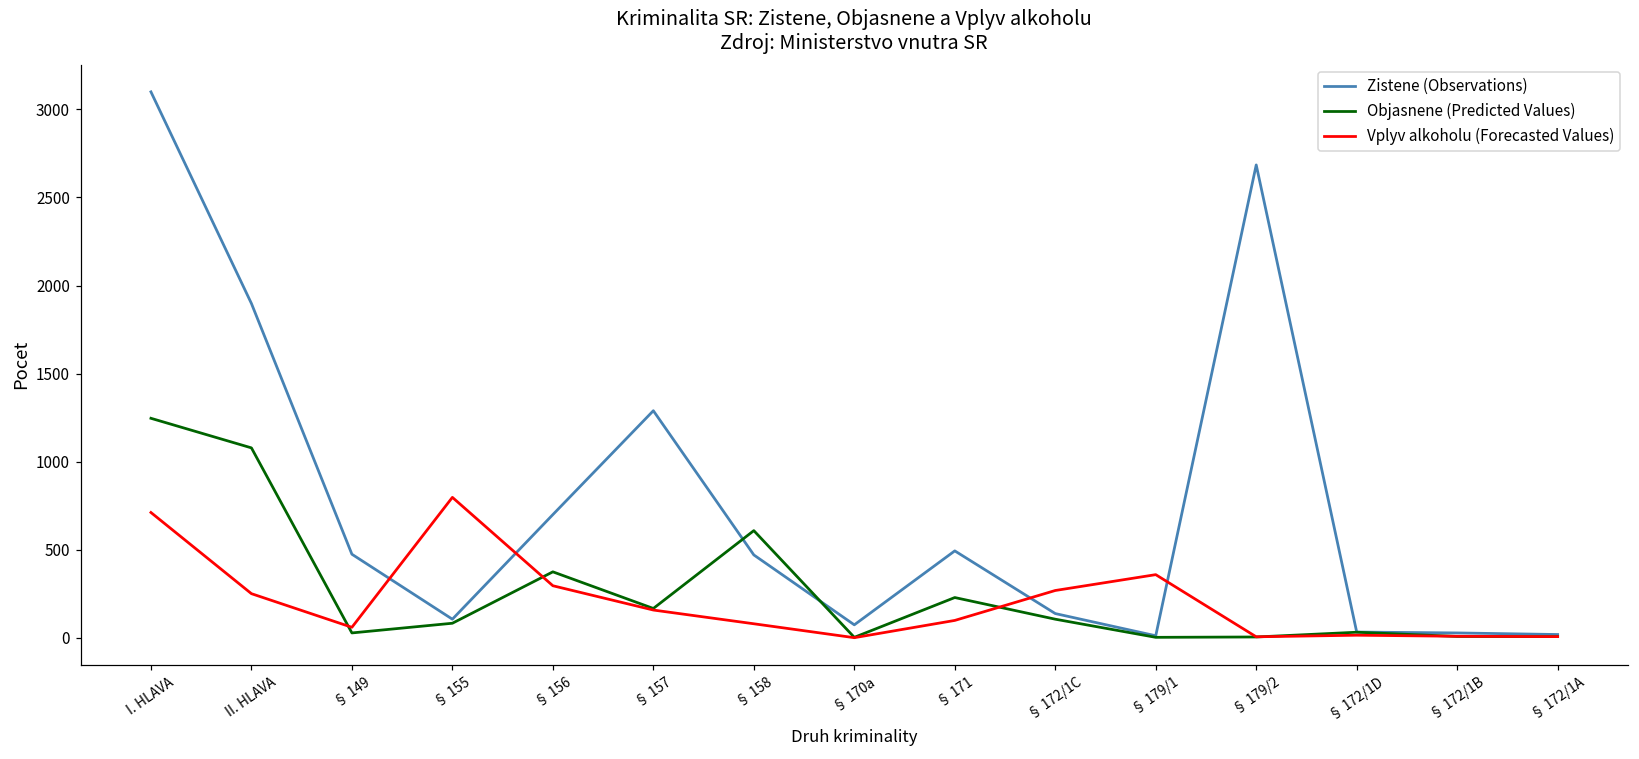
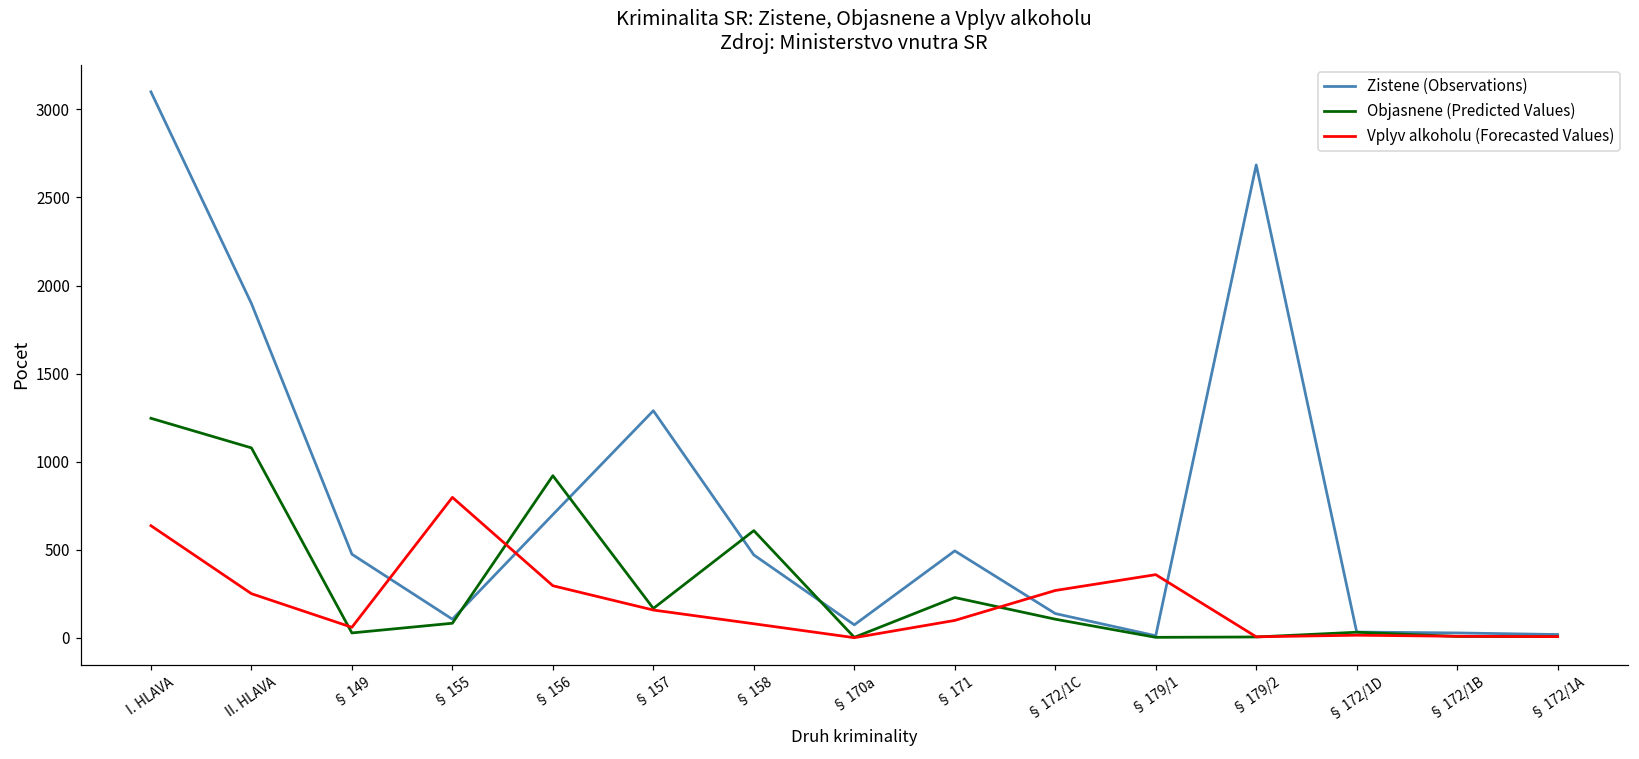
  {
    "Zistene (Observations)": {
      "I. HLAVA": 3100,
      "II. HLAVA": 1900,
      "§ 149": 470,
      "§ 155": 110,
      "§ 156": 700,
      "§ 157": 1290,
      "§ 158": 470,
      "§ 170a": 70,
      "§ 171": 490,
      "§ 172/1C": 140,
      "§ 179/2": 2690,
      "§ 172/1B": 30
    },
    "Objasnene (Predicted Values)": {
      "I. HLAVA": 1250,
      "II. HLAVA": 1080,
      "§ 149": 30,
      "§ 155": 80,
-     "§ 156": 370,
+     "§ 156": 920,
      "§ 158": 610,
      "§ 171": 230,
      "§ 172/1C": 110
    },
    "Vplyv alkoholu (Forecasted Values)": {
-     "I. HLAVA": 710,
+     "I. HLAVA": 640,
      "II. HLAVA": 250,
      "§ 149": 60,
      "§ 155": 800,
      "§ 156": 300,
      "§ 158": 80,
      "§ 171": 100,
      "§ 172/1C": 270,
      "§ 179/1": 360,
      "§ 172/1D": 10
    }
  }
